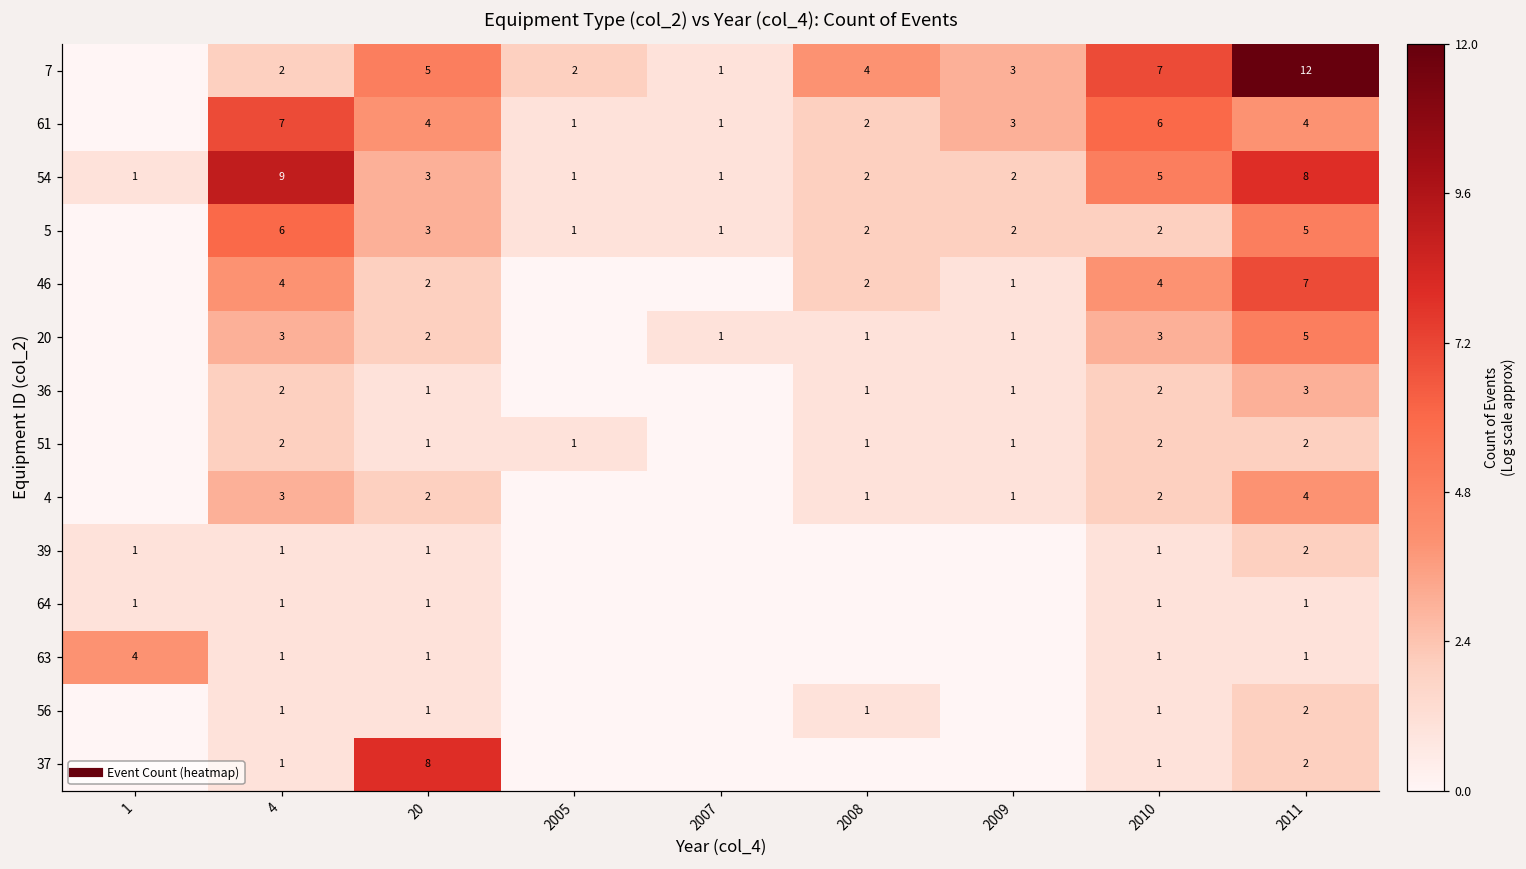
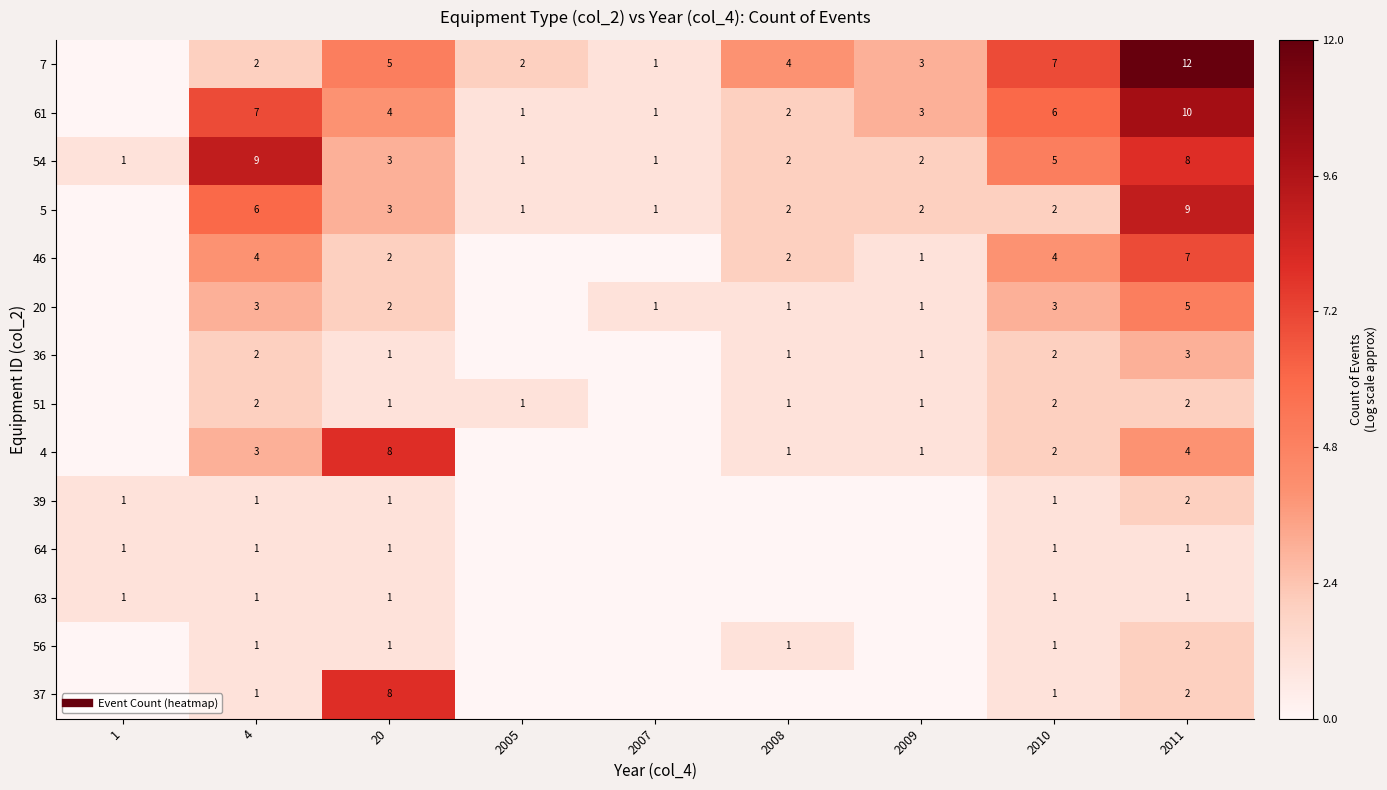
  {
    "7": {
      "4": 2,
      "20": 5,
      "2005": 2,
      "2007": 1,
      "2008": 4,
      "2009": 3,
      "2010": 7,
      "2011": 12
    },
    "61": {
      "4": 7,
      "20": 4,
      "2005": 1,
      "2007": 1,
      "2008": 2,
      "2009": 3,
      "2010": 6,
-     "2011": 4
+     "2011": 10
    },
    "54": {
      "1": 1,
      "4": 9,
      "20": 3,
      "2005": 1,
      "2007": 1,
      "2008": 2,
      "2009": 2,
      "2010": 5,
      "2011": 8
    },
    "5": {
      "4": 6,
      "20": 3,
      "2005": 1,
      "2007": 1,
      "2008": 2,
      "2009": 2,
      "2010": 2,
-     "2011": 5
+     "2011": 9
    },
    "46": {
      "4": 4,
      "20": 2,
      "2008": 2,
      "2009": 1,
      "2010": 4,
      "2011": 7
    },
    "20": {
      "4": 3,
      "20": 2,
      "2007": 1,
      "2008": 1,
      "2009": 1,
      "2010": 3,
      "2011": 5
    },
    "36": {
      "4": 2,
      "20": 1,
      "2008": 1,
      "2009": 1,
      "2010": 2,
      "2011": 3
    },
    "51": {
      "4": 2,
      "20": 1,
      "2005": 1,
      "2008": 1,
      "2009": 1,
      "2010": 2,
      "2011": 2
    },
    "4": {
      "4": 3,
-     "20": 2,
+     "20": 8,
      "2008": 1,
      "2009": 1,
      "2010": 2,
      "2011": 4
    },
    "39": {
      "1": 1,
      "4": 1,
      "20": 1,
      "2010": 1,
      "2011": 2
    },
    "64": {
      "1": 1,
      "4": 1,
      "20": 1,
      "2010": 1,
      "2011": 1
    },
    "63": {
-     "1": 4,
+     "1": 1,
      "4": 1,
      "20": 1,
      "2010": 1,
      "2011": 1
    },
    "56": {
      "4": 1,
      "20": 1,
      "2008": 1,
      "2010": 1,
      "2011": 2
    },
    "37": {
      "4": 1,
      "20": 8,
      "2010": 1,
      "2011": 2
    }
  }
